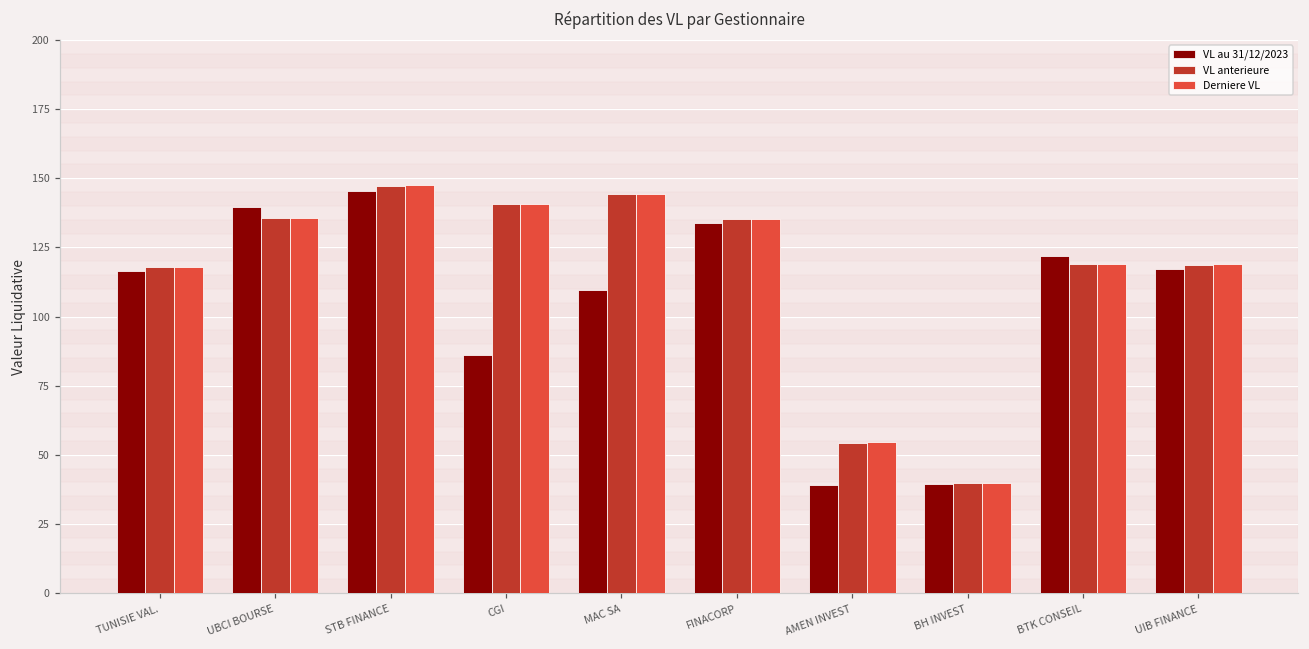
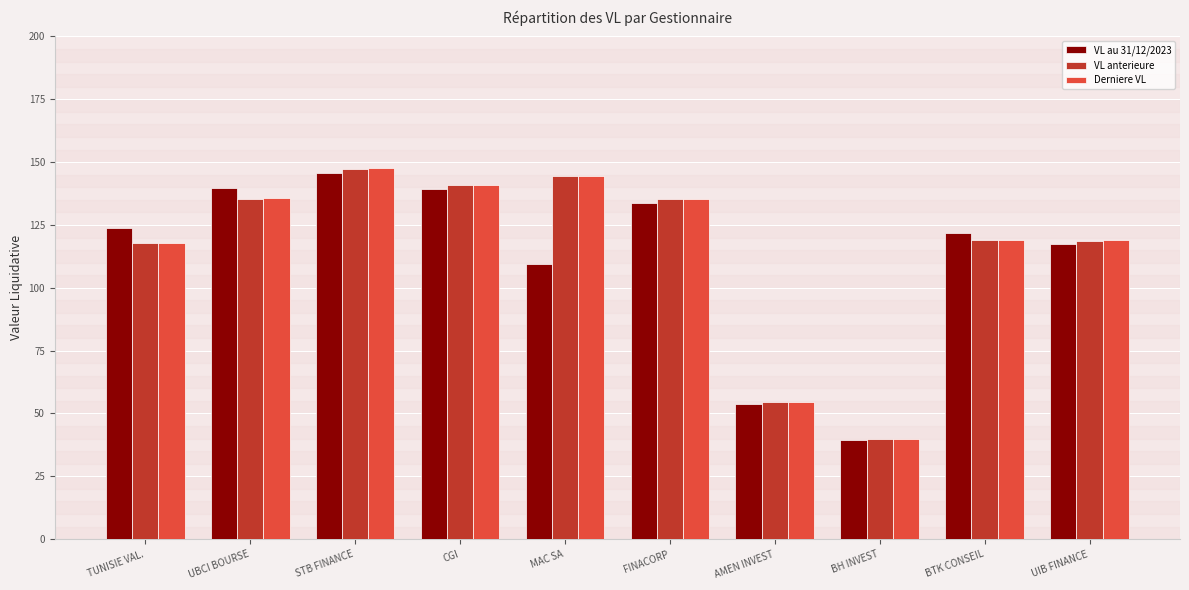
  {
    "VL au 31/12/2023": {
-     "TUNISIE VAL.": 116,
+     "TUNISIE VAL.": 124,
      "UBCI BOURSE": 140,
      "STB FINANCE": 146,
-     "CGI": 86,
+     "CGI": 139,
      "MAC SA": 110,
      "FINACORP": 134,
-     "AMEN INVEST": 39,
+     "AMEN INVEST": 54,
      "BH INVEST": 39,
      "BTK CONSEIL": 122,
      "UIB FINANCE": 117
    }
  }
